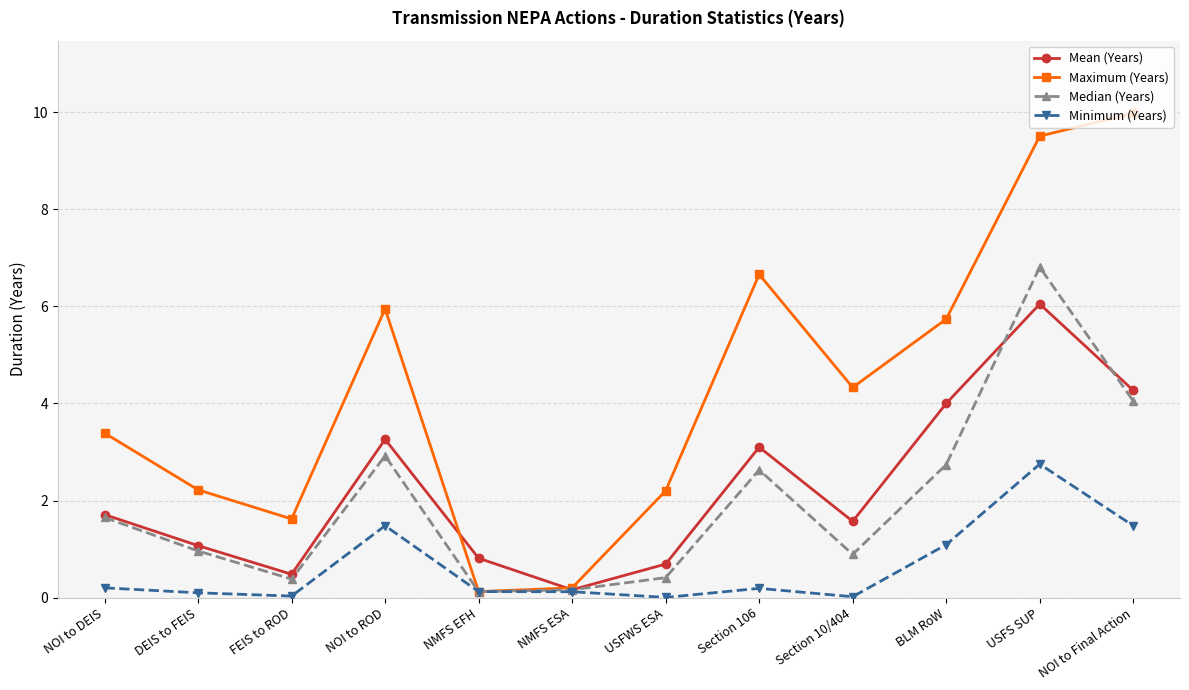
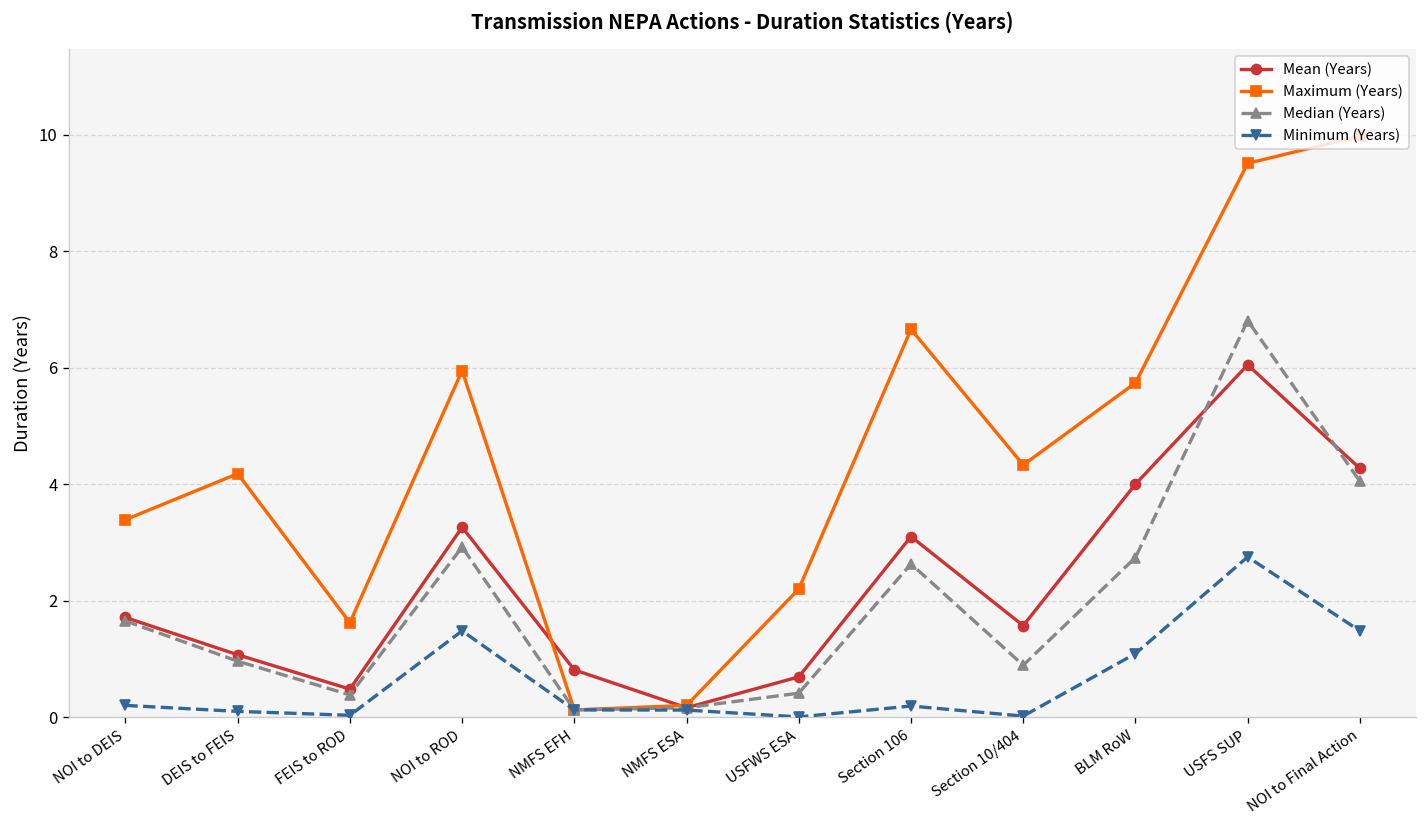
  {
    "Mean (Years)": {
      "NOI to DEIS": 1.7,
      "DEIS to FEIS": 1.1,
      "FEIS to ROD": 0.5,
      "NOI to ROD": 3.3,
      "NMFS EFH": 0.8,
      "USFWS ESA": 0.7,
      "Section 106": 3.1,
      "Section 10/404": 1.6,
      "BLM RoW": 4.0,
      "USFS SUP": 6.1,
      "NOI to Final Action": 4.3
    },
    "Maximum (Years)": {
      "NOI to DEIS": 3.4,
-     "DEIS to FEIS": 2.2,
+     "DEIS to FEIS": 4.2,
      "FEIS to ROD": 1.6,
      "NOI to ROD": 6.0,
      "USFWS ESA": 2.2,
      "Section 106": 6.7,
      "Section 10/404": 4.3,
      "BLM RoW": 5.7,
      "USFS SUP": 9.5
    },
    "Median (Years)": {
      "NOI to DEIS": 1.7,
      "DEIS to FEIS": 1.0,
      "FEIS to ROD": 0.4,
      "NOI to ROD": 2.9,
      "USFWS ESA": 0.4,
      "Section 106": 2.6,
      "Section 10/404": 0.9,
      "BLM RoW": 2.7,
      "USFS SUP": 6.8,
      "NOI to Final Action": 4.1
    },
    "Minimum (Years)": {
      "NOI to DEIS": 0.2,
      "DEIS to FEIS": 0.1,
      "FEIS to ROD": 0.0,
      "NOI to ROD": 1.5,
      "USFWS ESA": 0.0,
      "Section 106": 0.2,
      "Section 10/404": 0.0,
      "BLM RoW": 1.1,
      "USFS SUP": 2.8,
      "NOI to Final Action": 1.5
    }
  }
